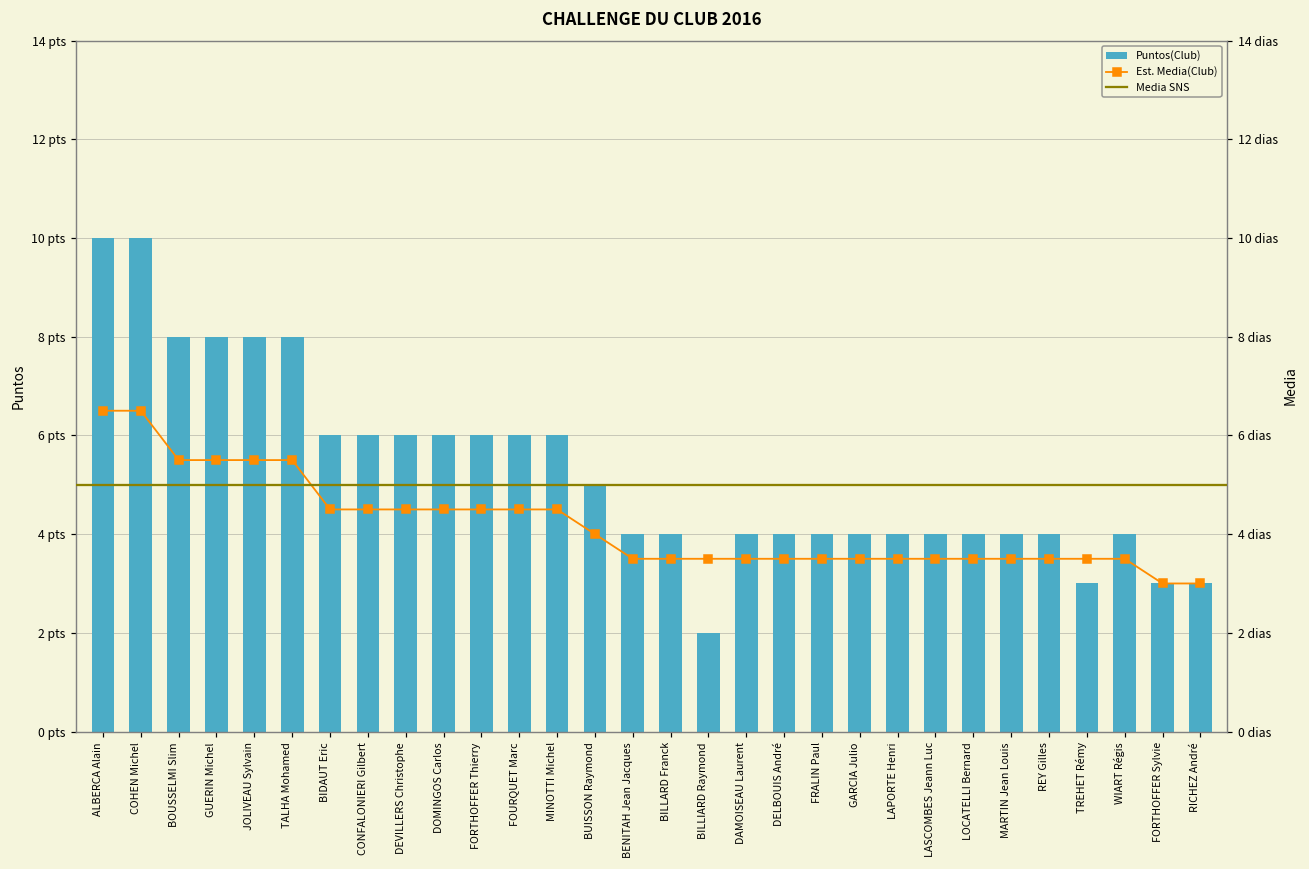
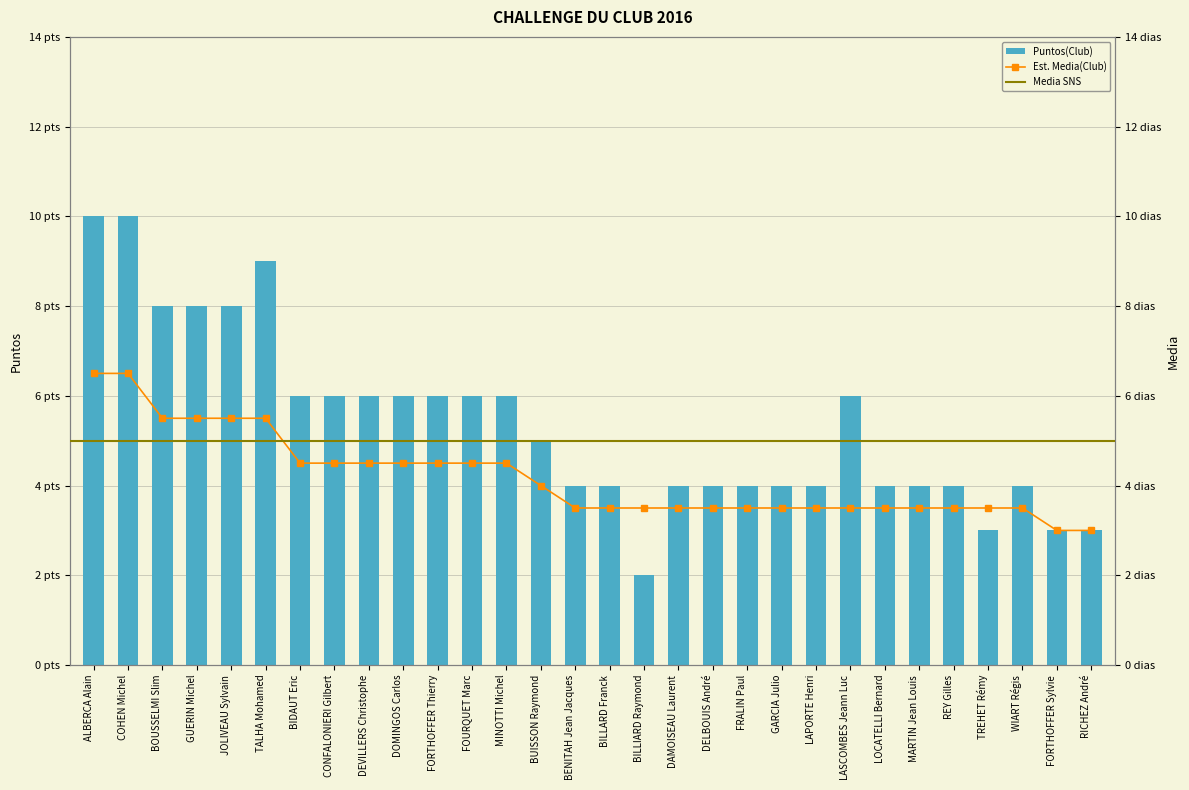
  {
    "Puntos(Club)": {
      "ALBERCA Alain": "10 pts",
      "COHEN Michel": "10 pts",
      "BOUSSELMI Slim": "8 pts",
      "GUERIN Michel": "8 pts",
      "JOLIVEAU Sylvain": "8 pts",
-     "TALHA Mohamed": "8 pts",
+     "TALHA Mohamed": "9 pts",
      "BIDAUT Eric": "6 pts",
      "CONFALONIERI Gilbert": "6 pts",
      "DEVILLERS Christophe": "6 pts",
      "DOMINGOS Carlos": "6 pts",
      "FORTHOFFER Thierry": "6 pts",
      "FOURQUET Marc": "6 pts",
      "MINOTTI Michel": "6 pts",
      "BUISSON Raymond": "5 pts",
      "BENITAH Jean Jacques": "4 pts",
      "BILLARD Franck": "4 pts",
      "BILLIARD Raymond": "2 pts",
      "DAMOISEAU Laurent": "4 pts",
      "DELBOUIS André": "4 pts",
      "FRALIN Paul": "4 pts",
      "GARCIA Julio": "4 pts",
      "LAPORTE Henri": "4 pts",
-     "LASCOMBES Jeann Luc": "4 pts",
+     "LASCOMBES Jeann Luc": "6 pts",
      "LOCATELLI Bernard": "4 pts",
      "MARTIN Jean Louis": "4 pts",
      "REY Gilles": "4 pts",
      "TREHET Rémy": "3 pts",
      "WIART Régis": "4 pts",
      "FORTHOFFER Sylvie": "3 pts",
      "RICHEZ André": "3 pts"
    },
    "Est. Media(Club)": {
      "ALBERCA Alain": "6.5 dias",
      "COHEN Michel": "6.5 dias",
      "BOUSSELMI Slim": "5.5 dias",
      "GUERIN Michel": "5.5 dias",
      "JOLIVEAU Sylvain": "5.5 dias",
      "TALHA Mohamed": "5.5 dias",
      "BIDAUT Eric": "4.5 dias",
      "CONFALONIERI Gilbert": "4.5 dias",
      "DEVILLERS Christophe": "4.5 dias",
      "DOMINGOS Carlos": "4.5 dias",
      "FORTHOFFER Thierry": "4.5 dias",
      "FOURQUET Marc": "4.5 dias",
      "MINOTTI Michel": "4.5 dias",
      "BUISSON Raymond": "4.0 dias",
      "BENITAH Jean Jacques": "3.5 dias",
      "BILLARD Franck": "3.5 dias",
      "BILLIARD Raymond": "3.5 dias",
      "DAMOISEAU Laurent": "3.5 dias",
      "DELBOUIS André": "3.5 dias",
      "FRALIN Paul": "3.5 dias",
      "GARCIA Julio": "3.5 dias",
      "LAPORTE Henri": "3.5 dias",
      "LASCOMBES Jeann Luc": "3.5 dias",
      "LOCATELLI Bernard": "3.5 dias",
      "MARTIN Jean Louis": "3.5 dias",
      "REY Gilles": "3.5 dias",
      "TREHET Rémy": "3.5 dias",
      "WIART Régis": "3.5 dias",
      "FORTHOFFER Sylvie": "3.0 dias",
      "RICHEZ André": "3.0 dias"
    }
  }
